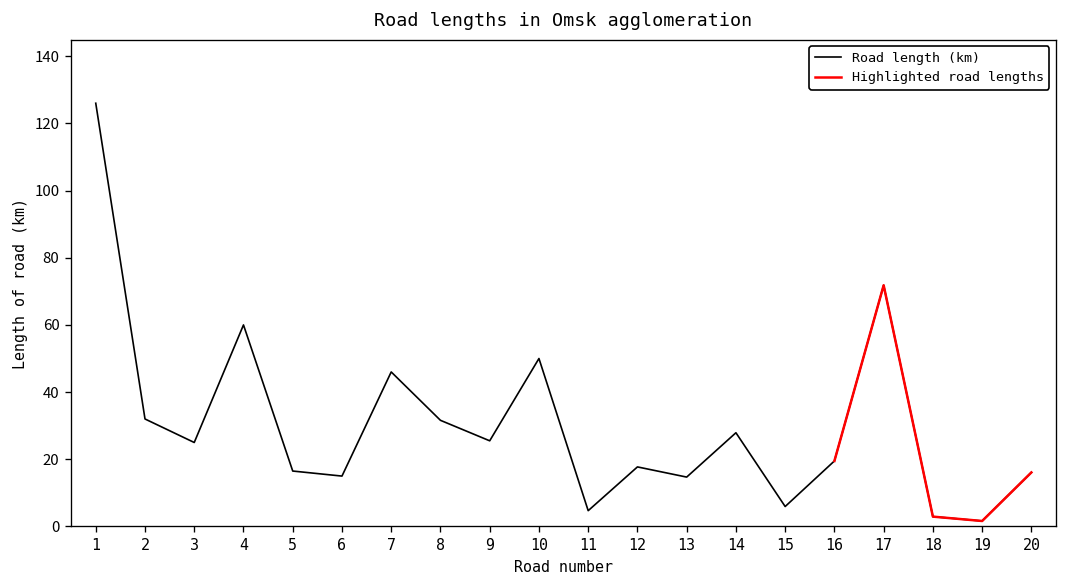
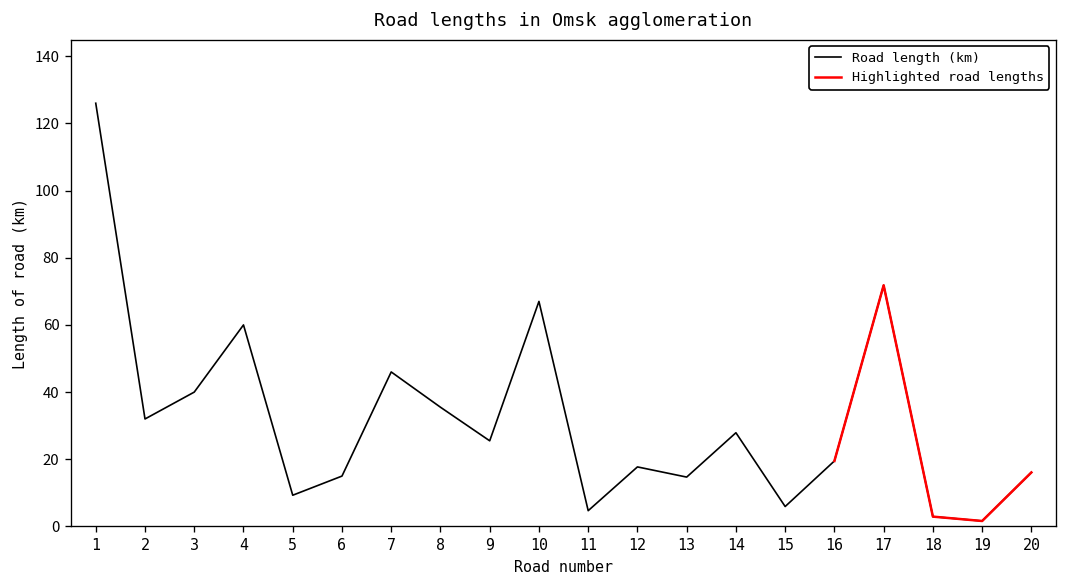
  {
    "Road length (km)": {
      "1": 126,
      "2": 32,
-     "3": 25,
+     "3": 40,
      "4": 60,
-     "5": 17,
+     "5": 9,
      "6": 15,
      "7": 46,
-     "8": 32,
+     "8": 36,
      "9": 26,
-     "10": 50,
+     "10": 67,
      "11": 5,
      "12": 18,
      "13": 15,
      "14": 28,
      "15": 6
    }
  }
